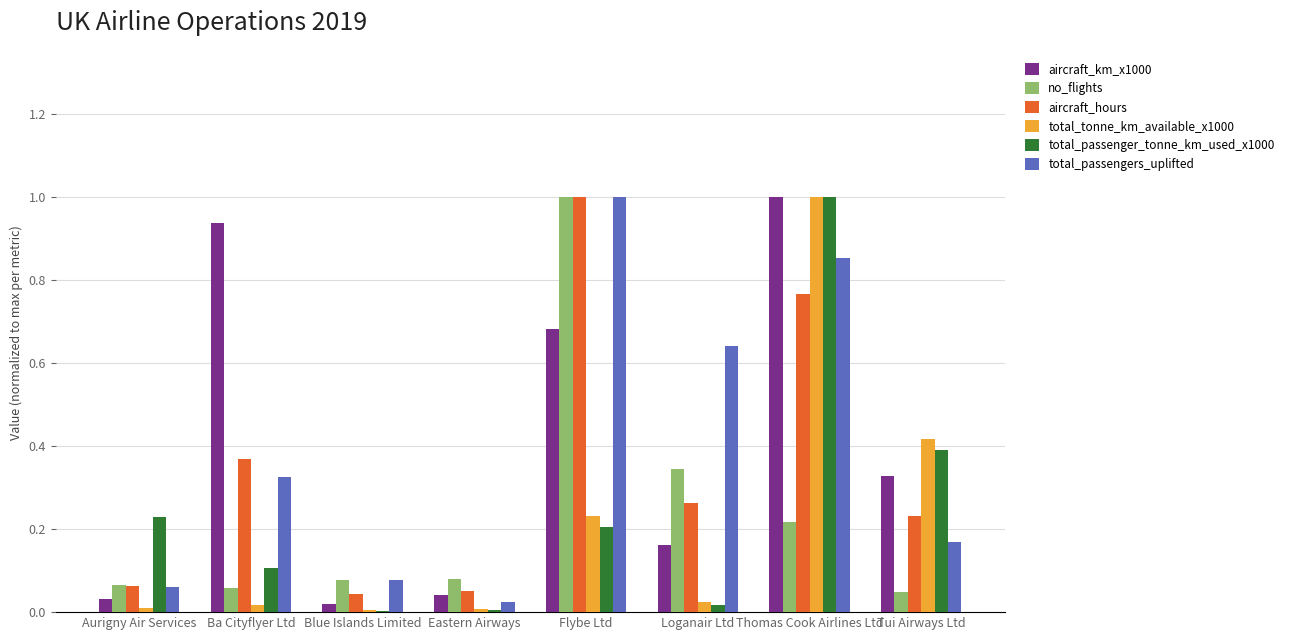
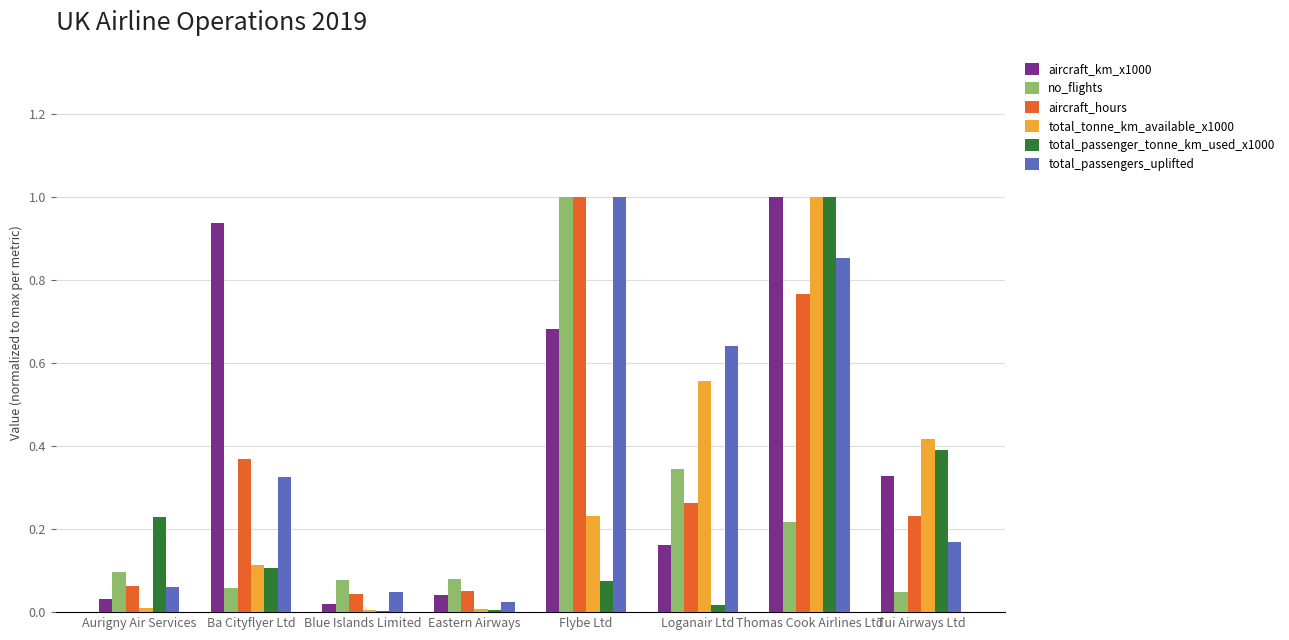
  {
    "aircraft_km_x1000": {
      "Aurigny Air Services": 0.03,
      "Ba Cityflyer Ltd": 0.94,
      "Blue Islands Limited": 0.02,
      "Eastern Airways": 0.04,
      "Flybe Ltd": 0.68,
      "Loganair Ltd": 0.16,
      "Thomas Cook Airlines Ltd": 1.00,
      "Tui Airways Ltd": 0.33
    },
    "no_flights": {
-     "Aurigny Air Services": 0.07,
+     "Aurigny Air Services": 0.10,
      "Ba Cityflyer Ltd": 0.06,
      "Blue Islands Limited": 0.08,
      "Eastern Airways": 0.08,
      "Flybe Ltd": 1.00,
      "Loganair Ltd": 0.34,
      "Thomas Cook Airlines Ltd": 0.22,
      "Tui Airways Ltd": 0.05
    },
    "aircraft_hours": {
      "Aurigny Air Services": 0.06,
      "Ba Cityflyer Ltd": 0.37,
      "Blue Islands Limited": 0.04,
      "Eastern Airways": 0.05,
      "Flybe Ltd": 1.00,
      "Loganair Ltd": 0.26,
      "Thomas Cook Airlines Ltd": 0.77,
      "Tui Airways Ltd": 0.23
    },
    "total_tonne_km_available_x1000": {
      "Aurigny Air Services": 0.01,
-     "Ba Cityflyer Ltd": 0.02,
+     "Ba Cityflyer Ltd": 0.11,
      "Eastern Airways": 0.01,
      "Flybe Ltd": 0.23,
-     "Loganair Ltd": 0.03,
+     "Loganair Ltd": 0.56,
      "Thomas Cook Airlines Ltd": 1.00,
      "Tui Airways Ltd": 0.42
    },
    "total_passenger_tonne_km_used_x1000": {
      "Aurigny Air Services": 0.23,
      "Ba Cityflyer Ltd": 0.11,
-     "Flybe Ltd": 0.20,
+     "Flybe Ltd": 0.08,
      "Loganair Ltd": 0.02,
      "Thomas Cook Airlines Ltd": 1.00,
      "Tui Airways Ltd": 0.39
    },
    "total_passengers_uplifted": {
      "Aurigny Air Services": 0.06,
      "Ba Cityflyer Ltd": 0.32,
-     "Blue Islands Limited": 0.08,
+     "Blue Islands Limited": 0.05,
      "Eastern Airways": 0.02,
      "Flybe Ltd": 1.00,
      "Loganair Ltd": 0.64,
      "Thomas Cook Airlines Ltd": 0.85,
      "Tui Airways Ltd": 0.17
    }
  }
